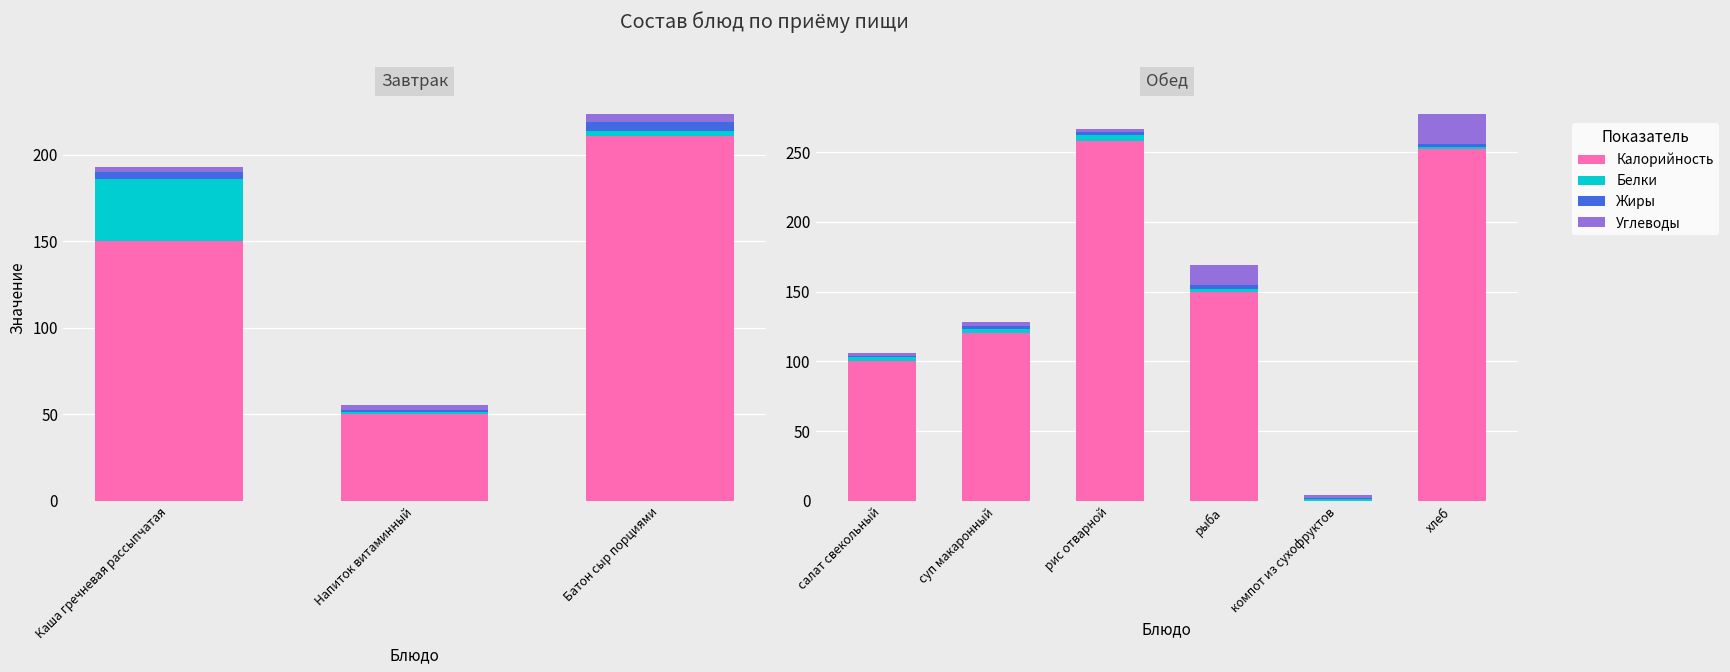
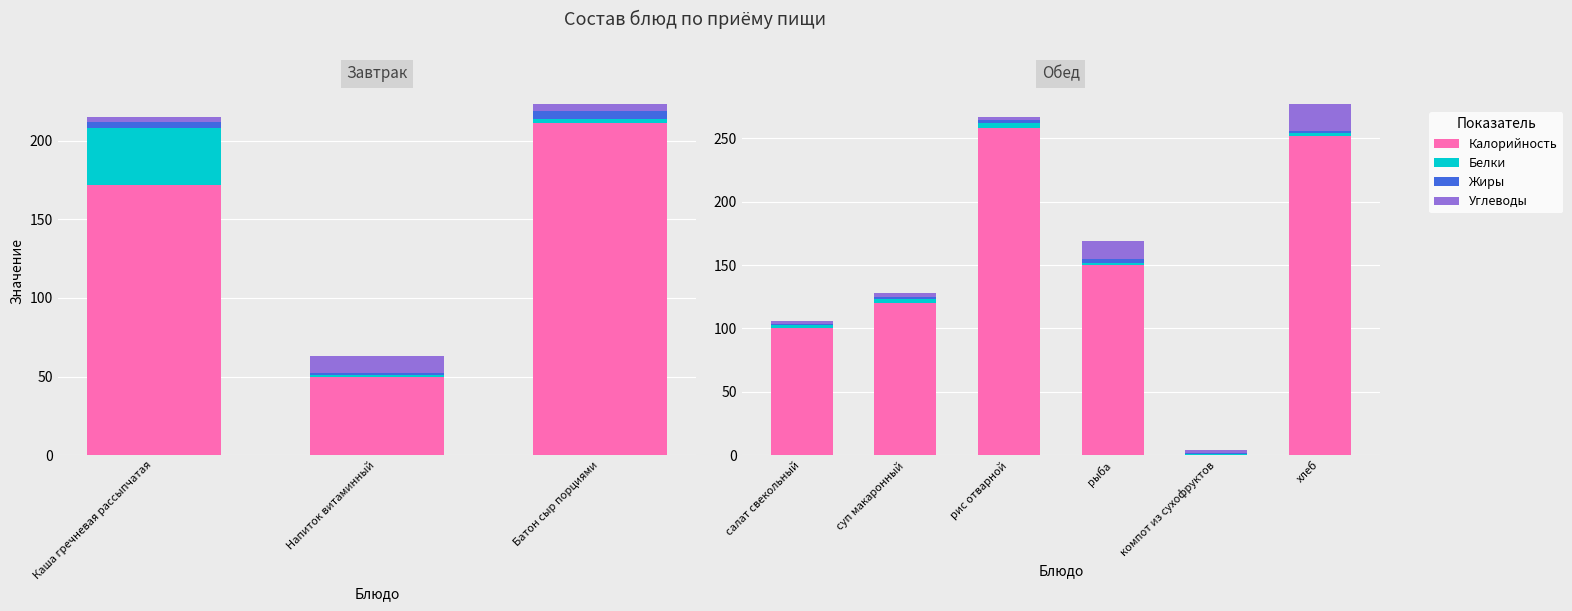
  {
    "Завтрак": {
      "Калорийность": {
-       "Каша гречневая рассыпчатая": 150,
+       "Каша гречневая рассыпчатая": 172,
        "Напиток витаминный": 50,
        "Батон сыр порциями": 211
      },
      "Белки": {
        "Каша гречневая рассыпчатая": 36,
        "Батон сыр порциями": 3
      },
      "Жиры": {
        "Каша гречневая рассыпчатая": 4,
        "Батон сыр порциями": 5
      },
      "Углеводы": {
        "Каша гречневая рассыпчатая": 3,
-       "Напиток витаминный": 3,
+       "Напиток витаминный": 11,
        "Батон сыр порциями": 4
      }
    },
    "Обед": {
      "Калорийность": {
        "салат свекольный": 100,
        "суп макаронный": 120,
        "рис отварной": 258,
        "рыба": 150,
        "компот из сухофруктов": 0,
        "хлеб": 252
      },
      "Белки": {
        "салат свекольный": 3,
        "суп макаронный": 3,
        "рис отварной": 5,
        "рыба": 2,
        "хлеб": 2
      },
      "Жиры": {
        "суп макаронный": 2,
        "рис отварной": 2,
        "рыба": 3,
        "хлеб": 2
      },
      "Углеводы": {
        "салат свекольный": 2,
        "суп макаронный": 3,
        "рис отварной": 2,
        "рыба": 14,
        "компот из сухофруктов": 2,
        "хлеб": 21
      }
    }
  }
